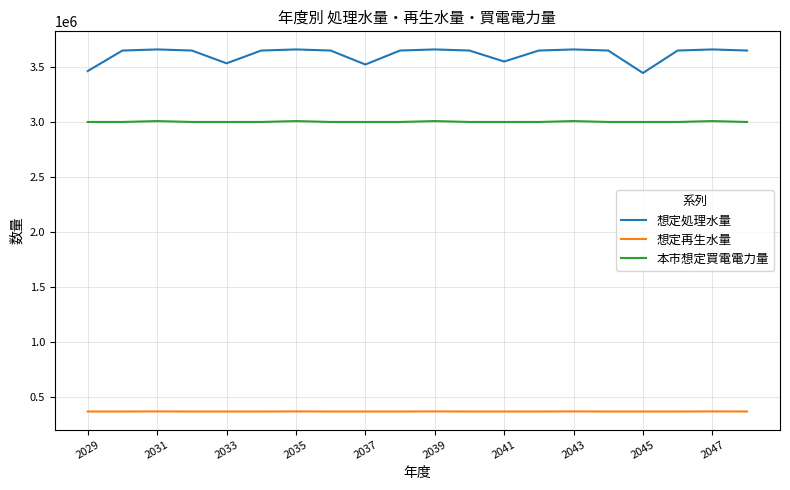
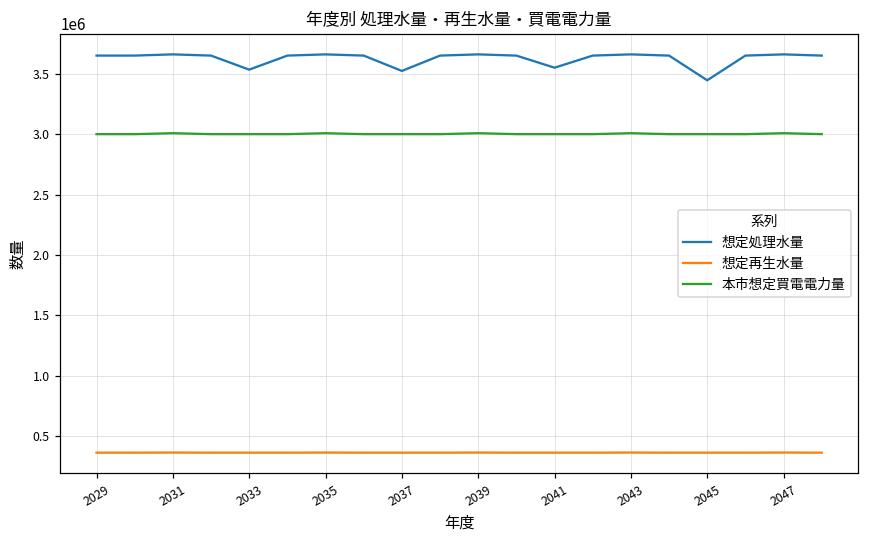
  {
    "想定処理水量": {
-     "2029": 3460000,
+     "2029": 3650000,
      "2031": 3660000,
      "2033": 3530000,
      "2035": 3660000,
      "2037": 3520000,
      "2039": 3660000,
      "2041": 3550000,
      "2043": 3660000,
      "2045": 3450000,
      "2047": 3660000
    },
    "想定再生水量": {
      "2029": 370000,
      "2031": 370000,
      "2033": 370000,
      "2035": 370000,
      "2037": 370000,
      "2039": 370000,
      "2041": 370000,
      "2043": 370000,
      "2045": 370000,
      "2047": 370000
    },
    "本市想定買電電力量": {
      "2029": 3000000,
      "2031": 3010000,
      "2033": 3000000,
      "2035": 3010000,
      "2037": 3000000,
      "2039": 3010000,
      "2041": 3000000,
      "2043": 3010000,
      "2045": 3000000,
      "2047": 3010000
    }
  }
